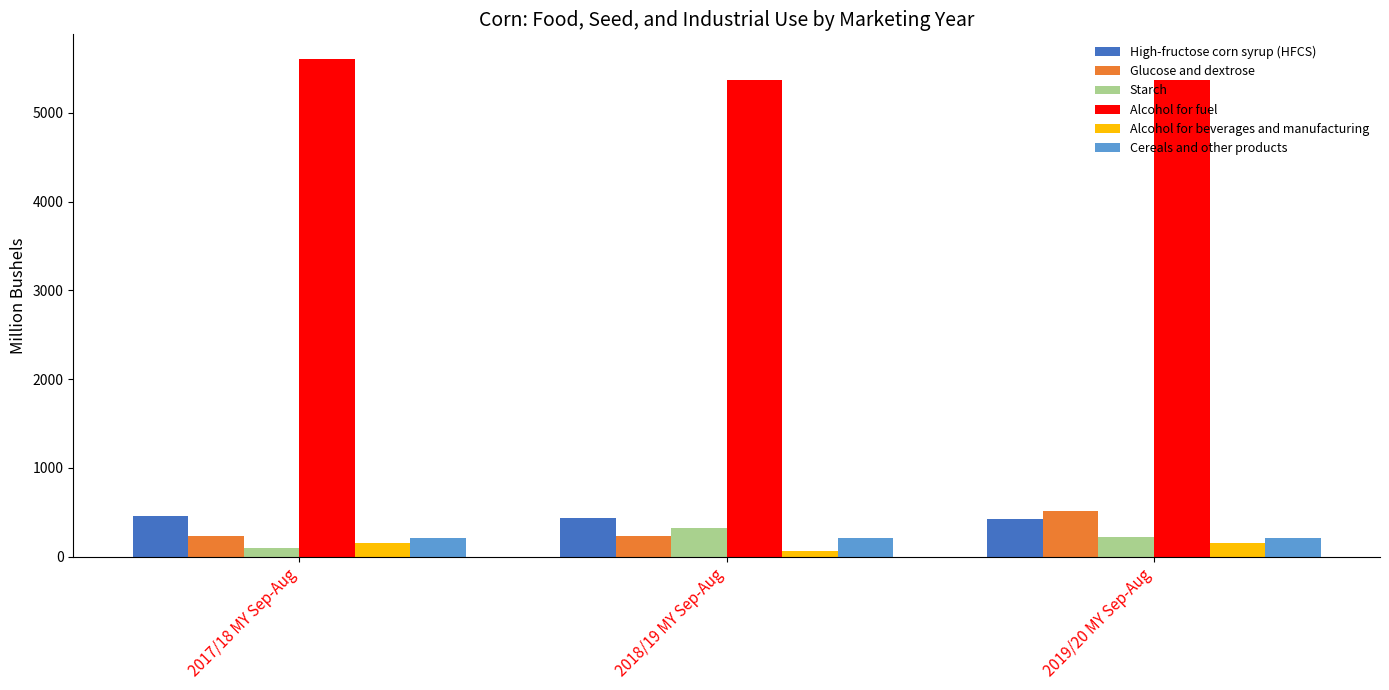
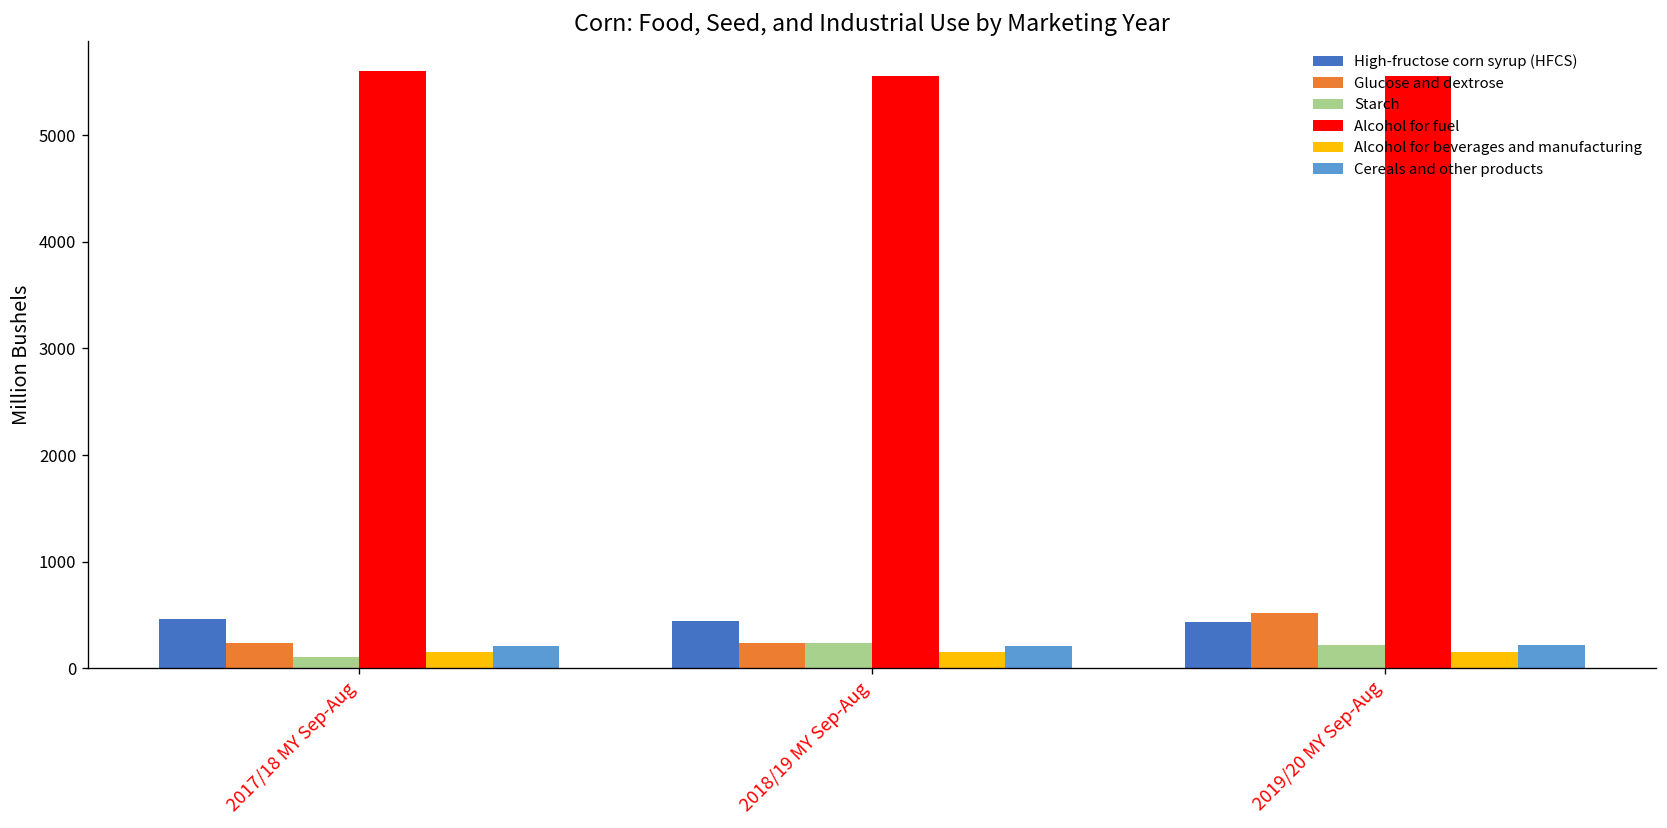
  {
    "Glucose and dextrose": {
      "2017/18 MY Sep-Aug": 200,
      "2018/19 MY Sep-Aug": 200,
      "2019/20 MY Sep-Aug": 500
    },
    "Starch": {
      "2017/18 MY Sep-Aug": 100,
-     "2018/19 MY Sep-Aug": 300,
+     "2018/19 MY Sep-Aug": 200,
      "2019/20 MY Sep-Aug": 200
    },
    "Alcohol for fuel": {
      "2017/18 MY Sep-Aug": 5600,
-     "2018/19 MY Sep-Aug": 5400,
-     "2019/20 MY Sep-Aug": 5400
+     "2018/19 MY Sep-Aug": 5600,
+     "2019/20 MY Sep-Aug": 5600
    },
    "Alcohol for beverages and manufacturing": {
      "2017/18 MY Sep-Aug": 100,
-     "2018/19 MY Sep-Aug": 100,
+     "2018/19 MY Sep-Aug": 200,
      "2019/20 MY Sep-Aug": 200
    }
  }
